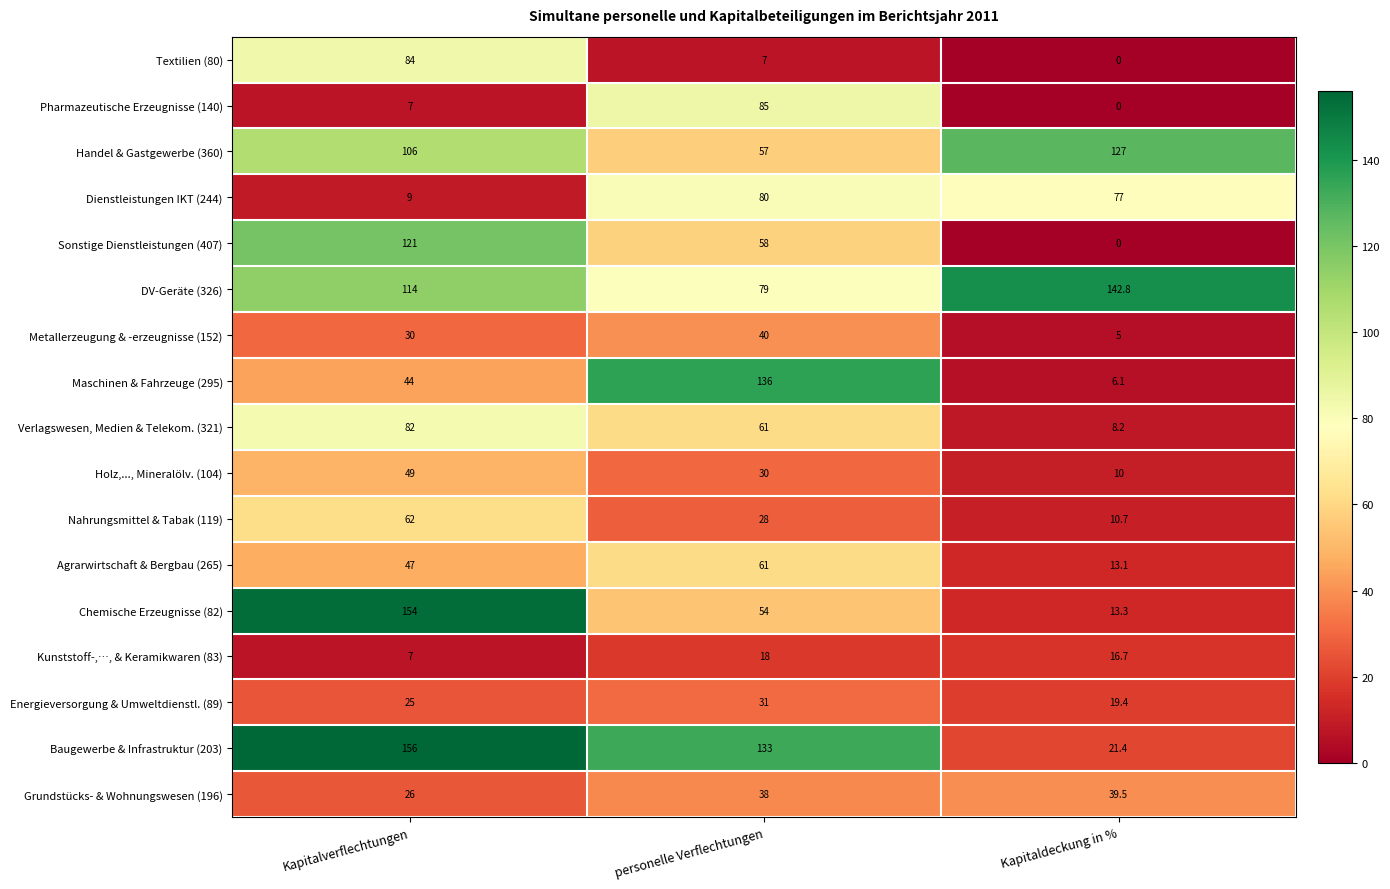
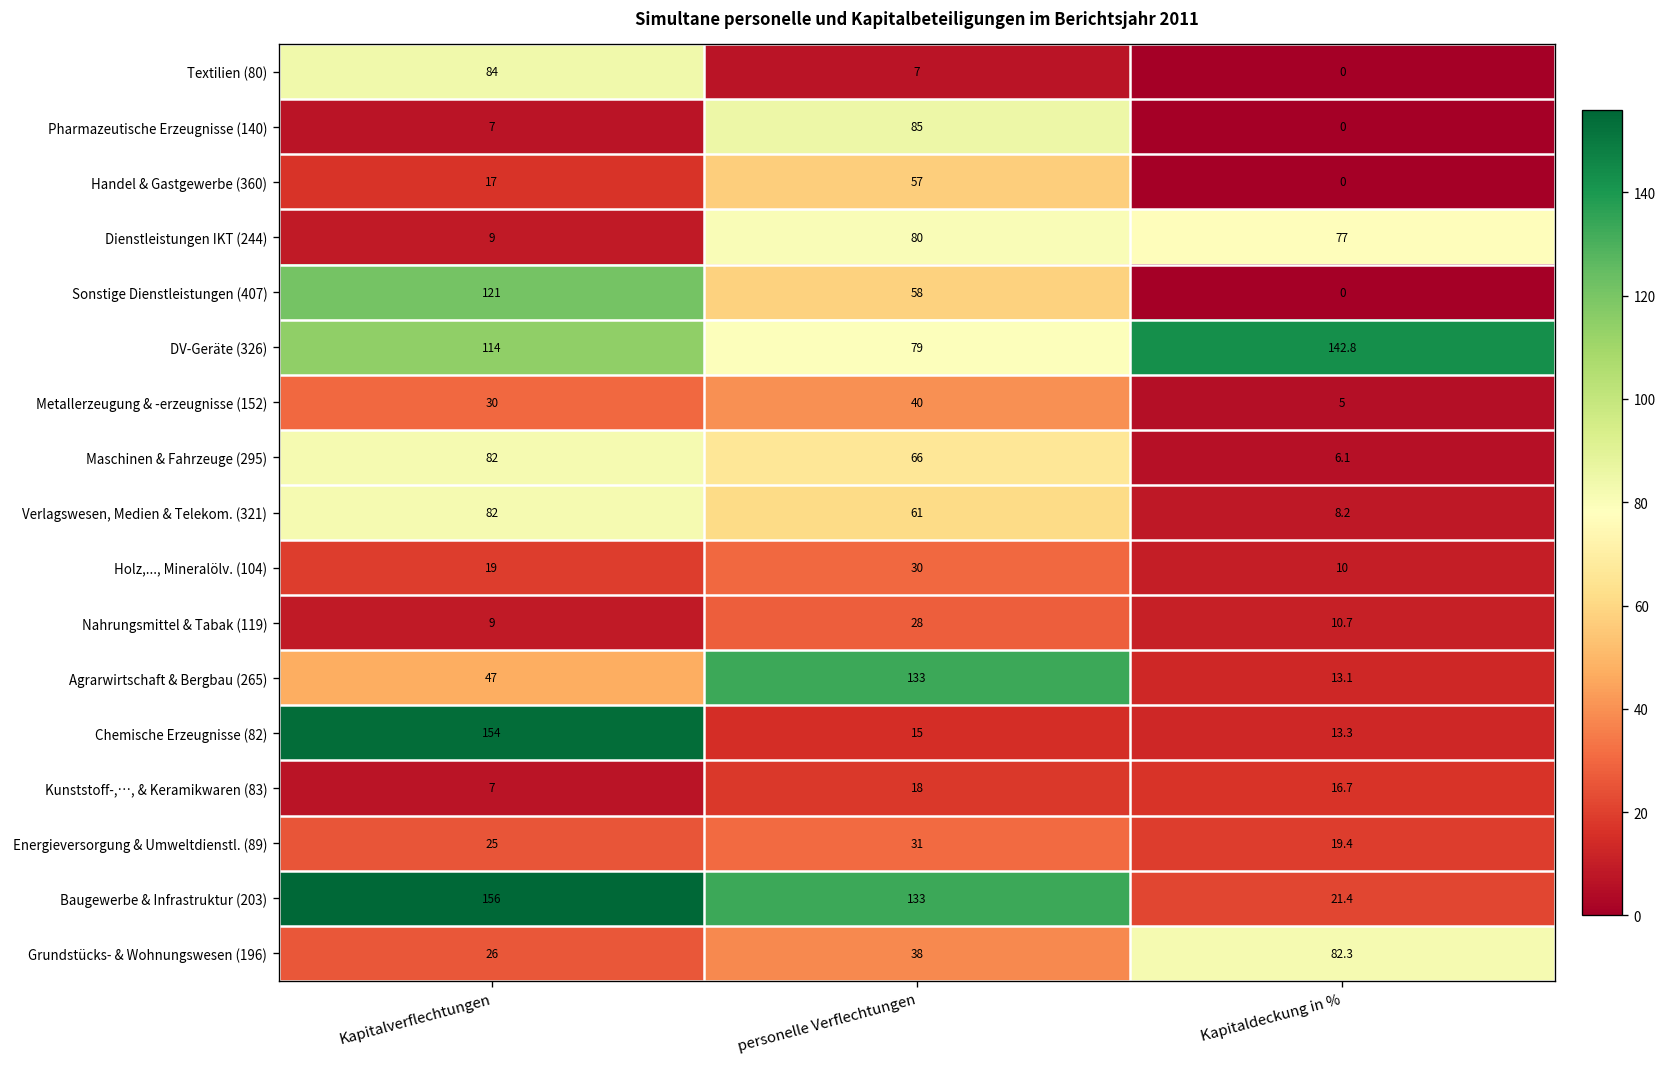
  {
    "Textilien (80)": {
      "Kapitalverflechtungen": 84,
      "personelle Verflechtungen": 7,
      "Kapitaldeckung in %": 0
    },
    "Pharmazeutische Erzeugnisse (140)": {
      "Kapitalverflechtungen": 7,
      "personelle Verflechtungen": 85,
      "Kapitaldeckung in %": 0
    },
    "Handel & Gastgewerbe (360)": {
-     "Kapitalverflechtungen": 106,
+     "Kapitalverflechtungen": 17,
      "personelle Verflechtungen": 57,
-     "Kapitaldeckung in %": 127
+     "Kapitaldeckung in %": 0
    },
    "Dienstleistungen IKT (244)": {
      "Kapitalverflechtungen": 9,
      "personelle Verflechtungen": 80,
      "Kapitaldeckung in %": 77
    },
    "Sonstige Dienstleistungen (407)": {
      "Kapitalverflechtungen": 121,
      "personelle Verflechtungen": 58,
      "Kapitaldeckung in %": 0
    },
    "DV-Geräte (326)": {
      "Kapitalverflechtungen": 114,
      "personelle Verflechtungen": 79,
      "Kapitaldeckung in %": 142.8
    },
    "Metallerzeugung & -erzeugnisse (152)": {
      "Kapitalverflechtungen": 30,
      "personelle Verflechtungen": 40,
      "Kapitaldeckung in %": 5
    },
    "Maschinen & Fahrzeuge (295)": {
-     "Kapitalverflechtungen": 44,
-     "personelle Verflechtungen": 136,
+     "Kapitalverflechtungen": 82,
+     "personelle Verflechtungen": 66,
      "Kapitaldeckung in %": 6.1
    },
    "Verlagswesen, Medien & Telekom. (321)": {
      "Kapitalverflechtungen": 82,
      "personelle Verflechtungen": 61,
      "Kapitaldeckung in %": 8.2
    },
    "Holz,..., Mineralölv. (104)": {
-     "Kapitalverflechtungen": 49,
+     "Kapitalverflechtungen": 19,
      "personelle Verflechtungen": 30,
      "Kapitaldeckung in %": 10
    },
    "Nahrungsmittel & Tabak (119)": {
-     "Kapitalverflechtungen": 62,
+     "Kapitalverflechtungen": 9,
      "personelle Verflechtungen": 28,
      "Kapitaldeckung in %": 10.7
    },
    "Agrarwirtschaft & Bergbau (265)": {
      "Kapitalverflechtungen": 47,
-     "personelle Verflechtungen": 61,
+     "personelle Verflechtungen": 133,
      "Kapitaldeckung in %": 13.1
    },
    "Chemische Erzeugnisse (82)": {
      "Kapitalverflechtungen": 154,
-     "personelle Verflechtungen": 54,
+     "personelle Verflechtungen": 15,
      "Kapitaldeckung in %": 13.3
    },
    "Kunststoff-,…, & Keramikwaren (83)": {
      "Kapitalverflechtungen": 7,
      "personelle Verflechtungen": 18,
      "Kapitaldeckung in %": 16.7
    },
    "Energieversorgung & Umweltdienstl. (89)": {
      "Kapitalverflechtungen": 25,
      "personelle Verflechtungen": 31,
      "Kapitaldeckung in %": 19.4
    },
    "Baugewerbe & Infrastruktur (203)": {
      "Kapitalverflechtungen": 156,
      "personelle Verflechtungen": 133,
      "Kapitaldeckung in %": 21.4
    },
    "Grundstücks- & Wohnungswesen (196)": {
      "Kapitalverflechtungen": 26,
      "personelle Verflechtungen": 38,
-     "Kapitaldeckung in %": 39.5
+     "Kapitaldeckung in %": 82.3
    }
  }
